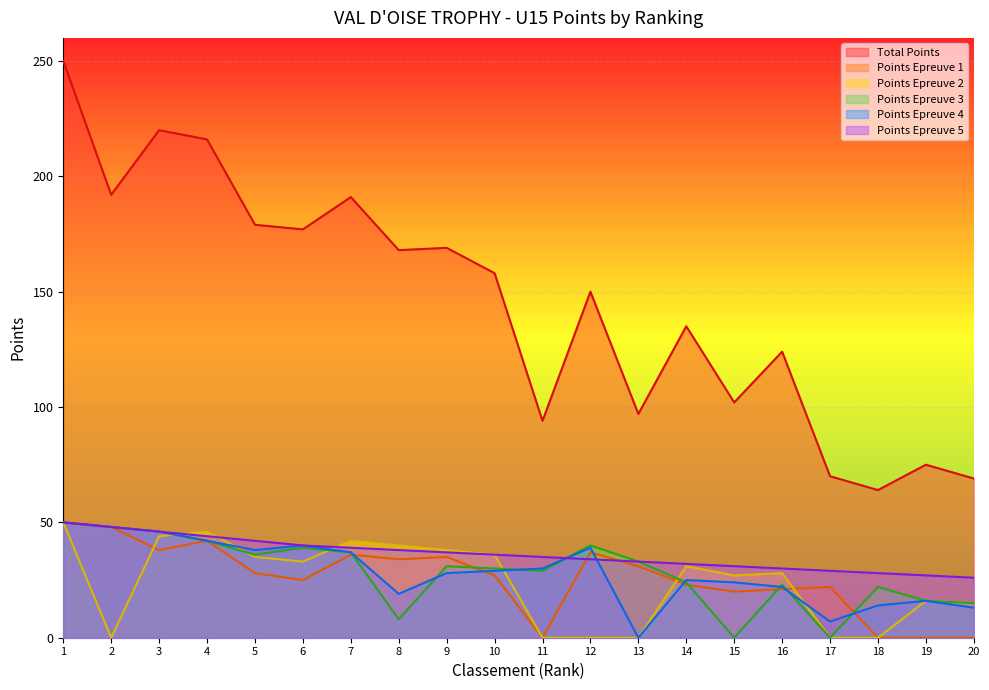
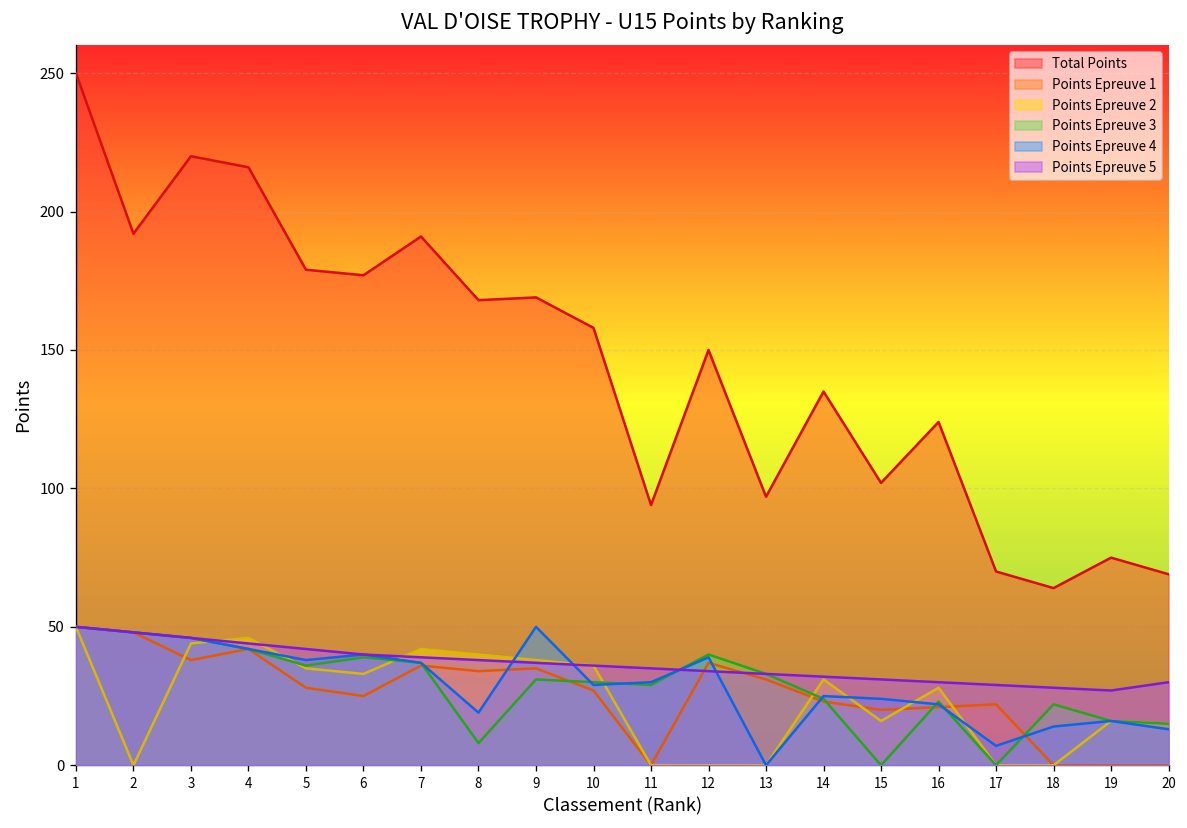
  {
    "Points Epreuve 2": {
      "2": 0,
      "3": 44,
      "4": 46,
      "6": 33,
      "7": 42,
      "8": 40,
      "12": 0,
-     "15": 27,
+     "15": 16,
      "16": 28
    },
    "Points Epreuve 3": {
      "8": 8,
      "9": 31,
      "15": 0,
      "18": 22
    },
    "Points Epreuve 4": {
      "5": 38,
      "8": 19,
-     "9": 28,
+     "9": 50,
      "15": 24,
      "17": 7,
      "18": 14,
      "20": 13
    },
    "Points Epreuve 5": {
      "4": 44,
      "5": 42,
      "7": 39,
      "8": 38,
      "11": 35,
      "12": 34,
      "15": 31,
      "16": 30,
      "17": 29,
      "18": 28,
      "19": 27,
-     "20": 26
+     "20": 30
    }
  }
